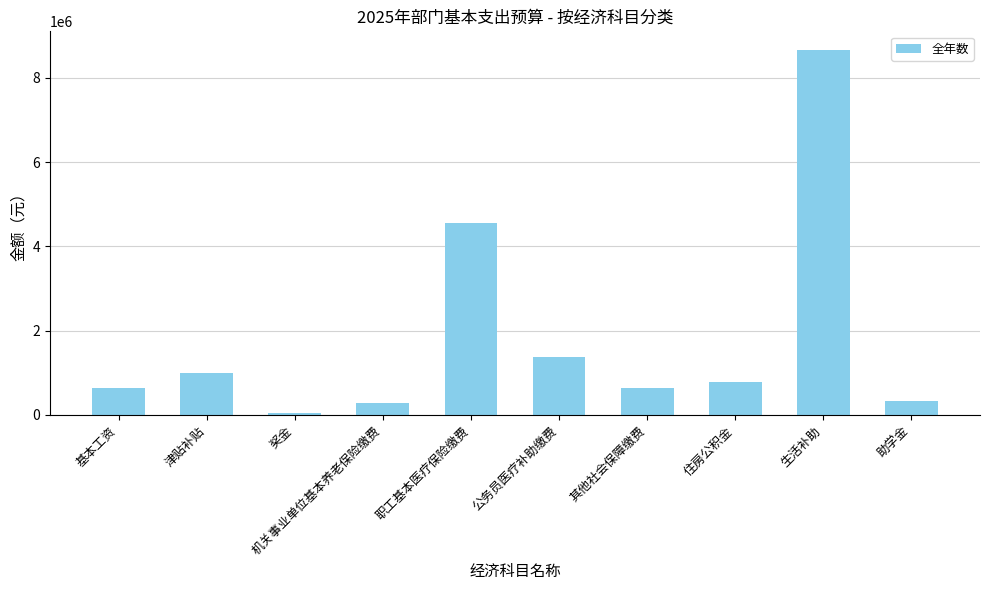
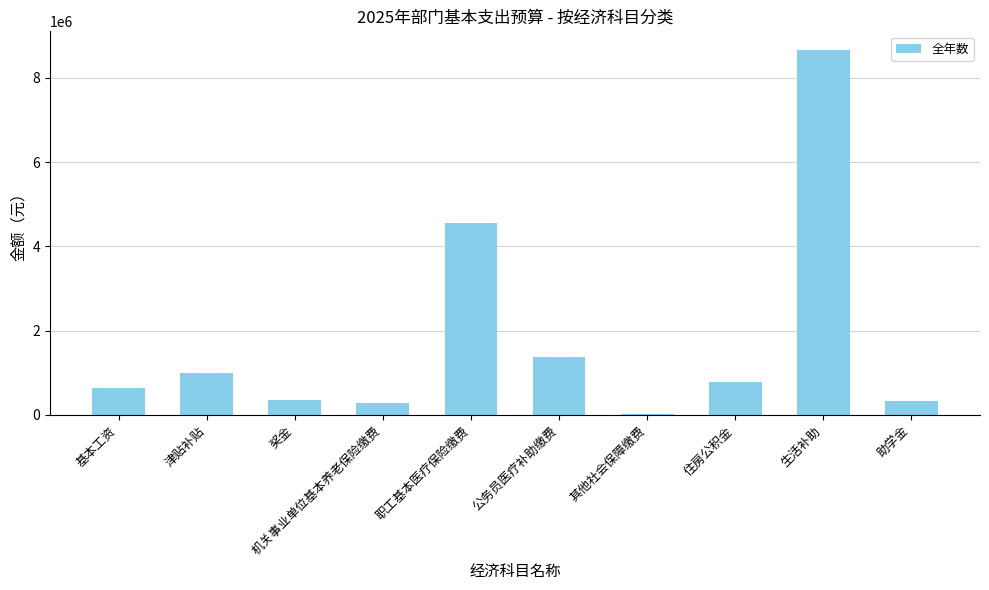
  {
    "基本工资": 600000,
    "津贴补贴": 1000000,
-   "奖金": 100000,
+   "奖金": 300000,
    "机关事业单位基本养老保险缴费": 300000,
    "职工基本医疗保险缴费": 4500000,
    "公务员医疗补助缴费": 1400000,
-   "其他社会保障缴费": 600000,
+   "其他社会保障缴费": 0,
    "住房公积金": 800000,
    "生活补助": 8700000,
    "助学金": 300000
  }
